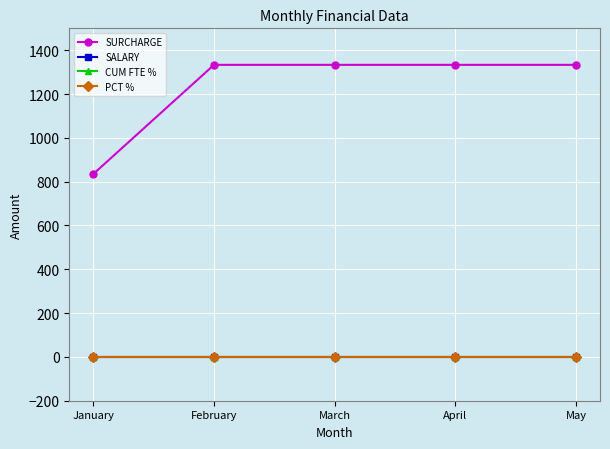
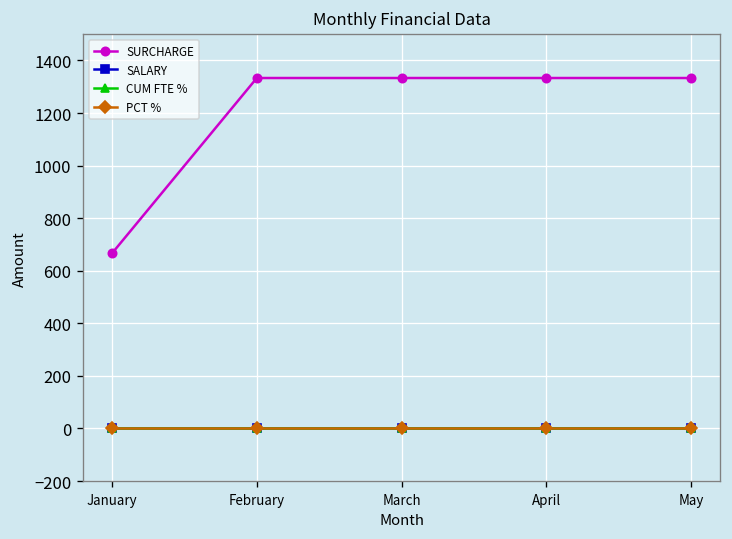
  {
    "SURCHARGE": {
-     "January": 840,
+     "January": 670,
      "February": 1330,
      "March": 1330,
      "April": 1330,
      "May": 1330
    },
    "PCT %": {
      "January": 0,
      "February": 0,
      "March": 0,
      "April": 0,
      "May": 0
    }
  }
